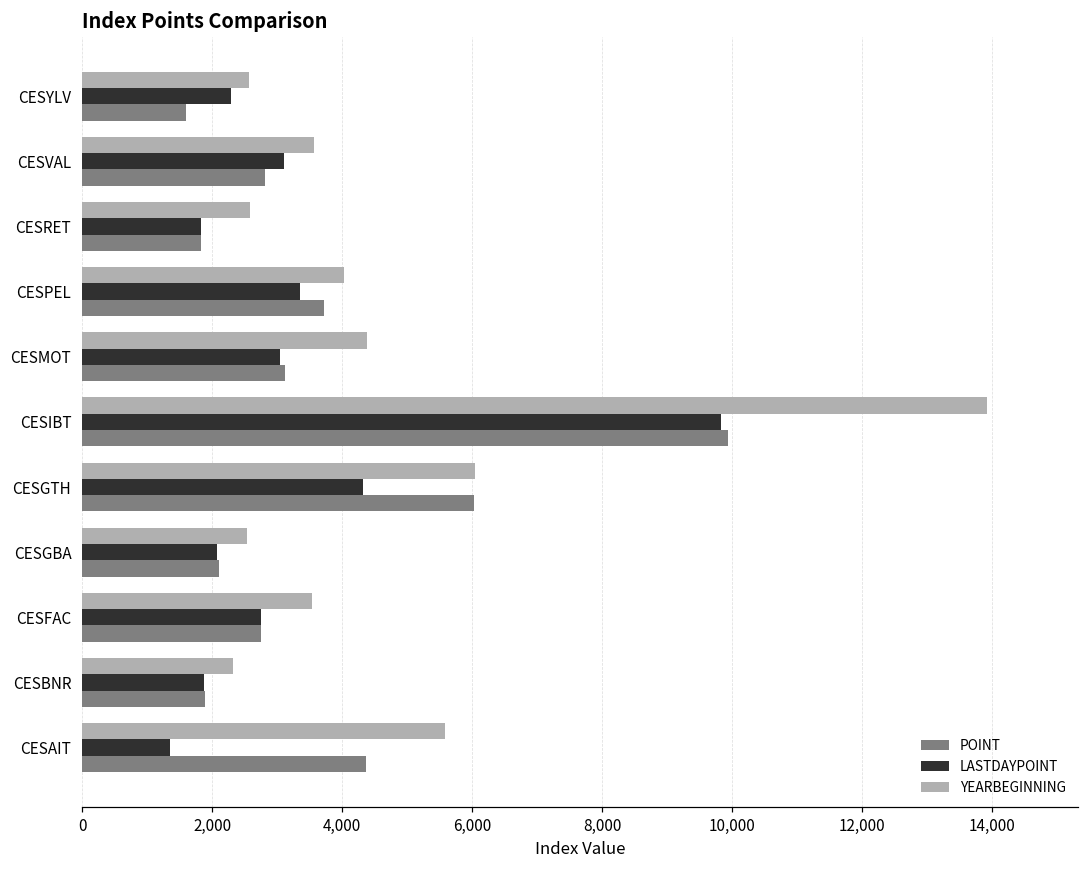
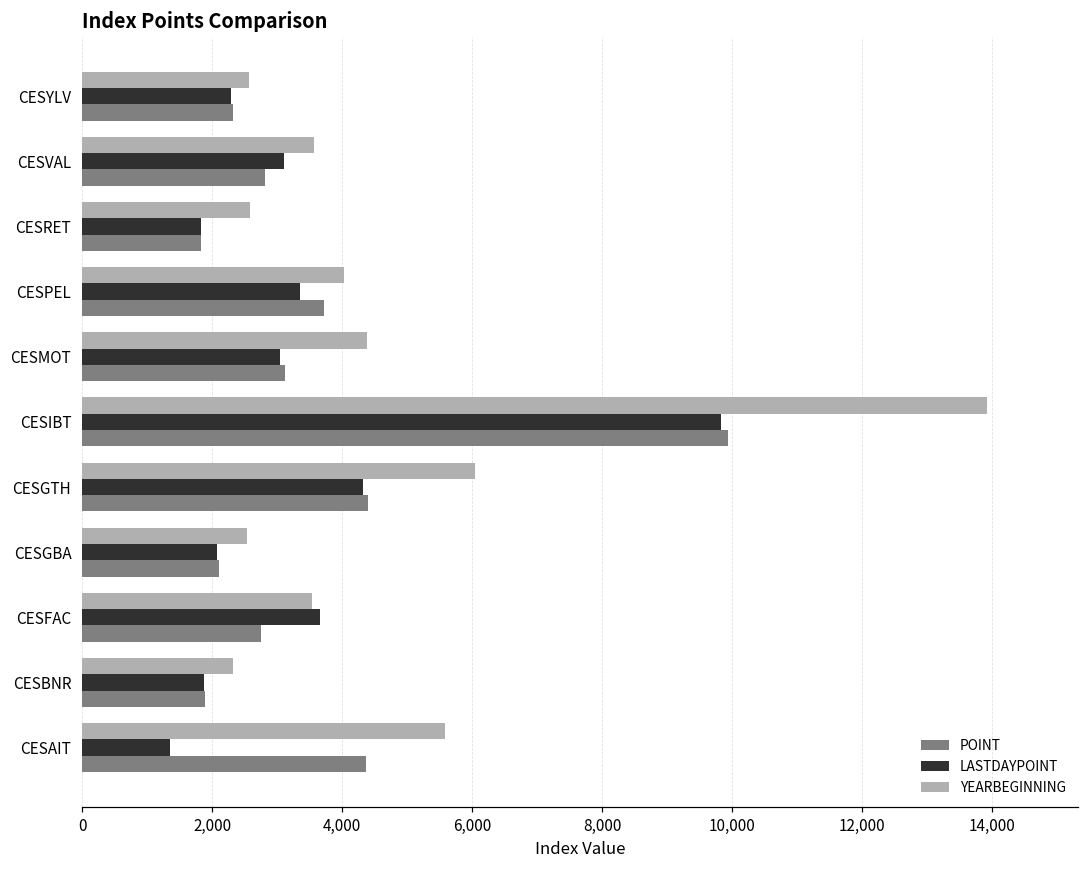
  {
    "POINT": {
-     "CESYLV": "1,600",
+     "CESYLV": "2,300",
      "CESVAL": "2,800",
      "CESRET": "1,800",
      "CESPEL": "3,700",
      "CESMOT": "3,100",
      "CESIBT": "9,900",
-     "CESGTH": "6,000",
+     "CESGTH": "4,400",
      "CESGBA": "2,100",
      "CESFAC": "2,800",
      "CESBNR": "1,900",
      "CESAIT": "4,400"
    },
    "LASTDAYPOINT": {
      "CESYLV": "2,300",
      "CESVAL": "3,100",
      "CESRET": "1,800",
      "CESPEL": "3,300",
      "CESMOT": "3,000",
      "CESIBT": "9,800",
      "CESGTH": "4,300",
      "CESGBA": "2,100",
-     "CESFAC": "2,700",
+     "CESFAC": "3,700",
      "CESBNR": "1,900",
      "CESAIT": "1,400"
    },
    "YEARBEGINNING": {
      "CESYLV": "2,600",
      "CESVAL": "3,600",
      "CESRET": "2,600",
      "CESPEL": "4,000",
      "CESMOT": "4,400",
      "CESIBT": "13,900",
      "CESGTH": "6,000",
      "CESGBA": "2,500",
      "CESFAC": "3,500",
      "CESBNR": "2,300",
      "CESAIT": "5,600"
    }
  }
